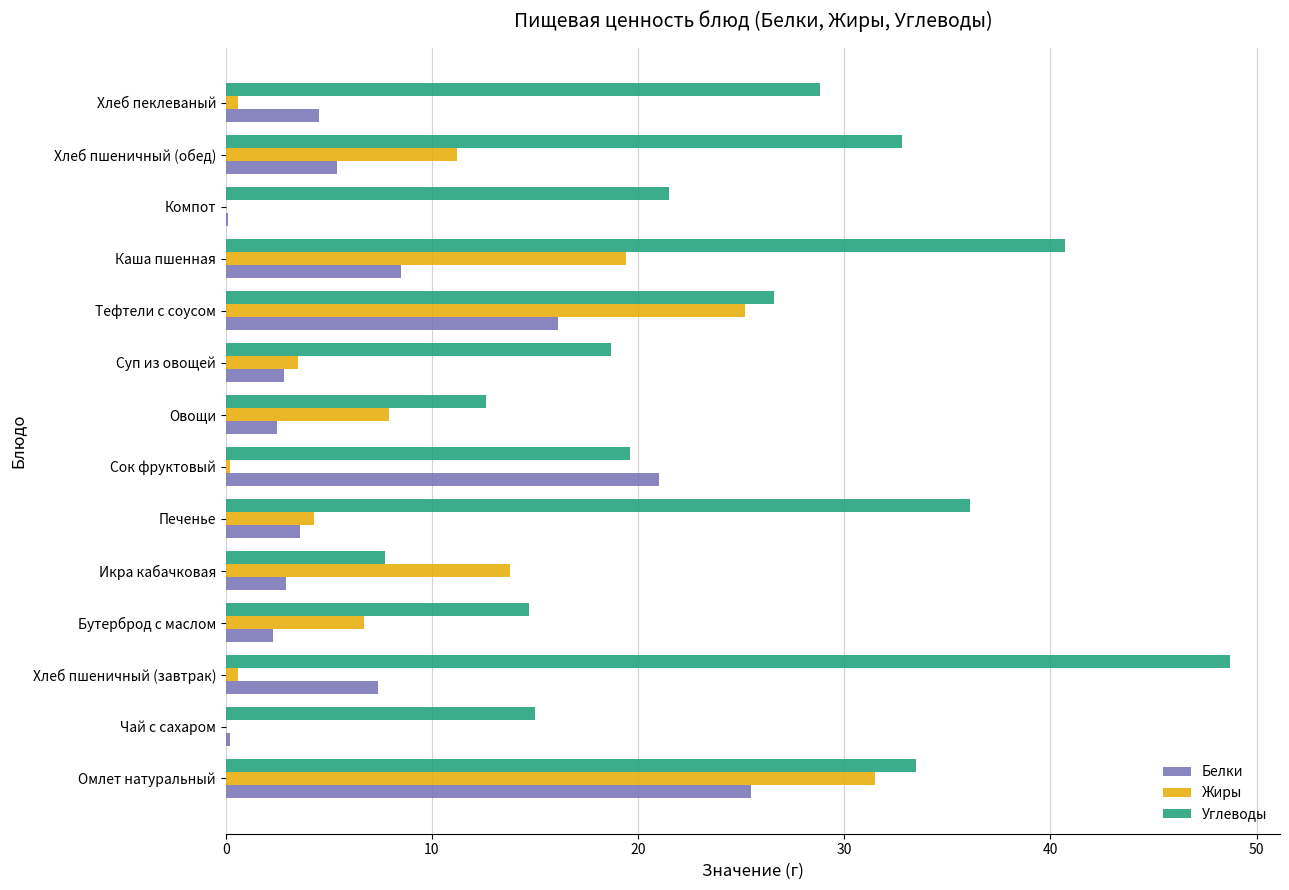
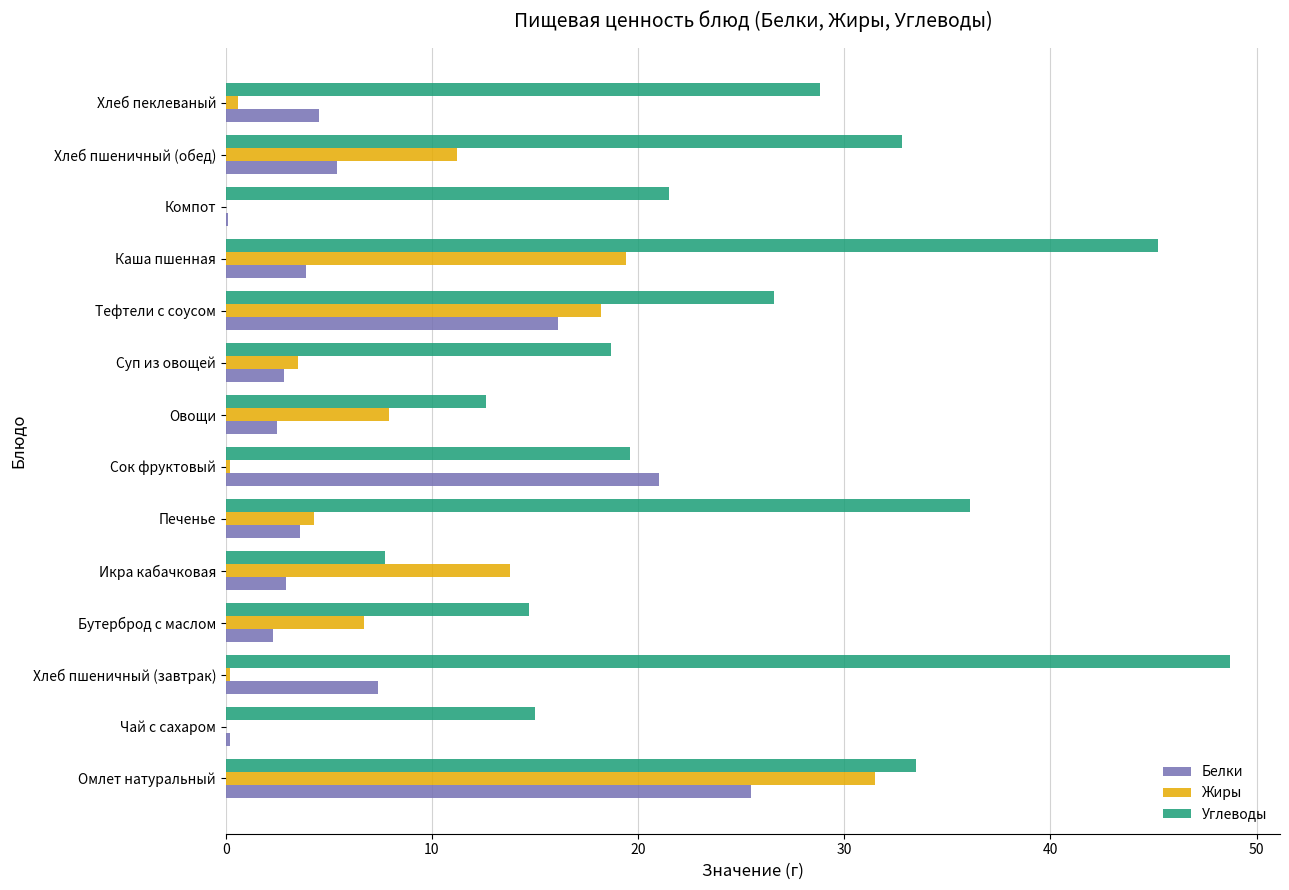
  {
    "Белки": {
      "Хлеб пеклеваный": 4.5,
      "Хлеб пшеничный (обед)": 5.4,
-     "Каша пшенная": 8.5,
+     "Каша пшенная": 3.9,
      "Тефтели с соусом": 16.1,
      "Суп из овощей": 2.8,
      "Овощи": 2.5,
      "Сок фруктовый": 21.0,
      "Печенье": 3.6,
      "Икра кабачковая": 2.9,
      "Бутерброд с маслом": 2.3,
      "Хлеб пшеничный (завтрак)": 7.4,
      "Чай с сахаром": 0.2,
      "Омлет натуральный": 25.5
    },
    "Жиры": {
      "Хлеб пеклеваный": 0.6,
      "Хлеб пшеничный (обед)": 11.2,
      "Компот": 0.0,
      "Каша пшенная": 19.4,
-     "Тефтели с соусом": 25.2,
+     "Тефтели с соусом": 18.2,
      "Суп из овощей": 3.5,
      "Овощи": 7.9,
      "Сок фруктовый": 0.2,
      "Печенье": 4.3,
      "Икра кабачковая": 13.8,
      "Бутерброд с маслом": 6.7,
-     "Хлеб пшеничный (завтрак)": 0.6,
+     "Хлеб пшеничный (завтрак)": 0.2,
      "Чай с сахаром": 0.0,
      "Омлет натуральный": 31.5
    },
    "Углеводы": {
      "Хлеб пеклеваный": 28.8,
      "Хлеб пшеничный (обед)": 32.8,
      "Компот": 21.5,
-     "Каша пшенная": 40.7,
+     "Каша пшенная": 45.2,
      "Тефтели с соусом": 26.6,
      "Суп из овощей": 18.7,
      "Овощи": 12.6,
      "Сок фруктовый": 19.6,
      "Печенье": 36.1,
      "Икра кабачковая": 7.7,
      "Бутерброд с маслом": 14.7,
      "Хлеб пшеничный (завтрак)": 48.7,
      "Чай с сахаром": 15.0,
      "Омлет натуральный": 33.5
    }
  }
